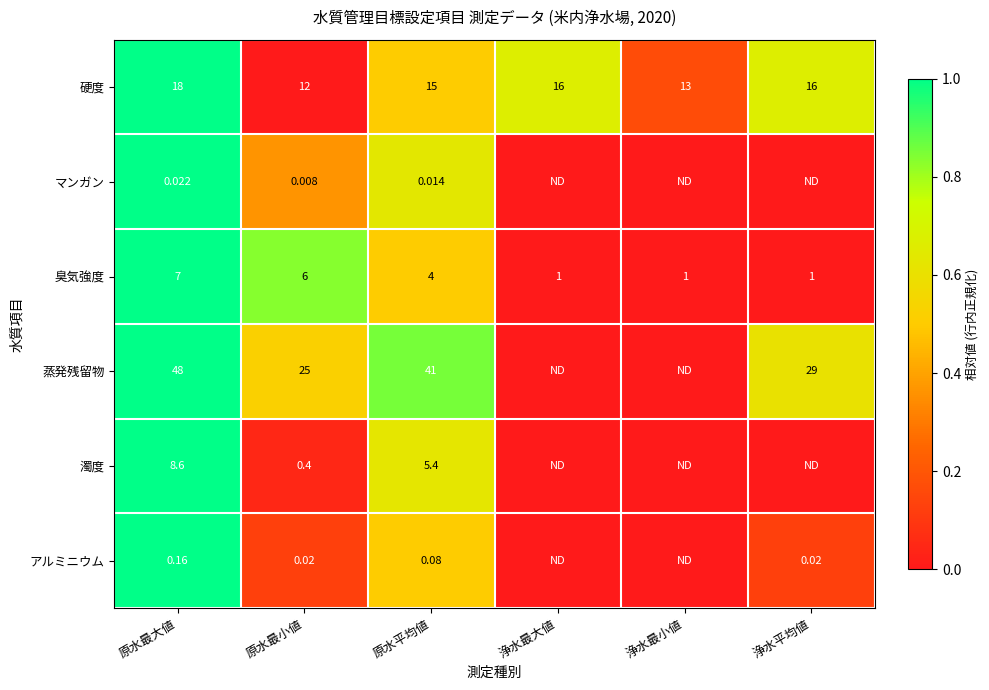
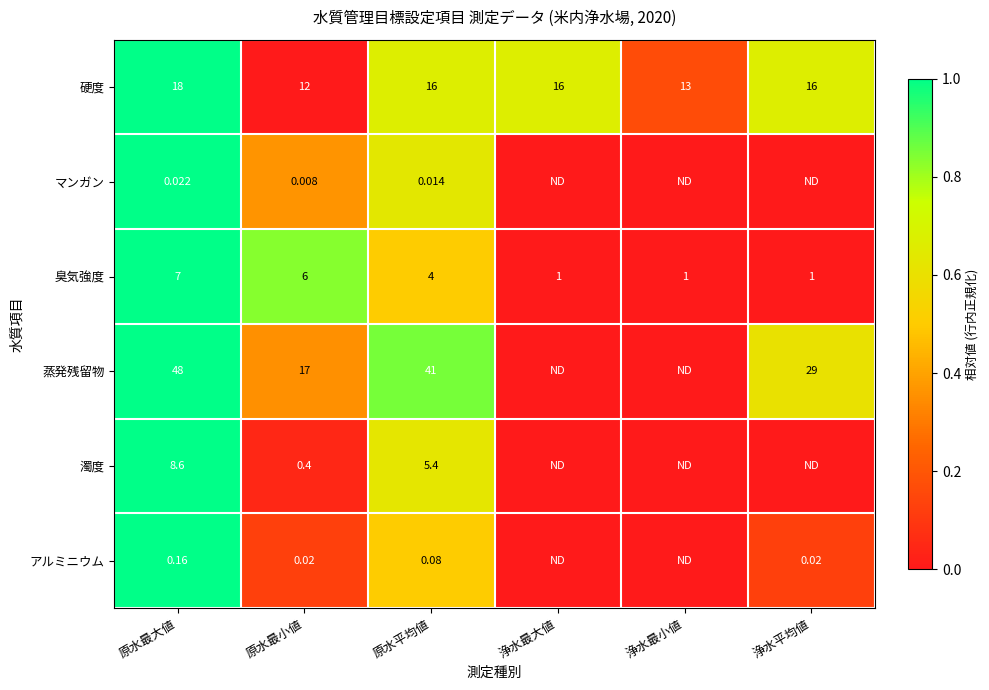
  {
    "硬度": {
      "原水最大値": 18,
      "原水最小値": 12,
-     "原水平均値": 15,
+     "原水平均値": 16,
      "浄水最大値": 16,
      "浄水最小値": 13,
      "浄水平均値": 16
    },
    "マンガン": {
      "原水最大値": 0.022,
      "原水最小値": 0.008,
      "原水平均値": 0.014
    },
    "臭気強度": {
      "原水最大値": 7,
      "原水最小値": 6,
      "原水平均値": 4,
      "浄水最大値": 1,
      "浄水最小値": 1,
      "浄水平均値": 1
    },
    "蒸発残留物": {
      "原水最大値": 48,
-     "原水最小値": 25,
+     "原水最小値": 17,
      "原水平均値": 41,
      "浄水平均値": 29
    },
    "濁度": {
      "原水最大値": 8.6,
      "原水最小値": 0.4,
      "原水平均値": 5.4
    },
    "アルミニウム": {
      "原水最大値": 0.16,
      "原水最小値": 0.02,
      "原水平均値": 0.08,
      "浄水平均値": 0.02
    }
  }
